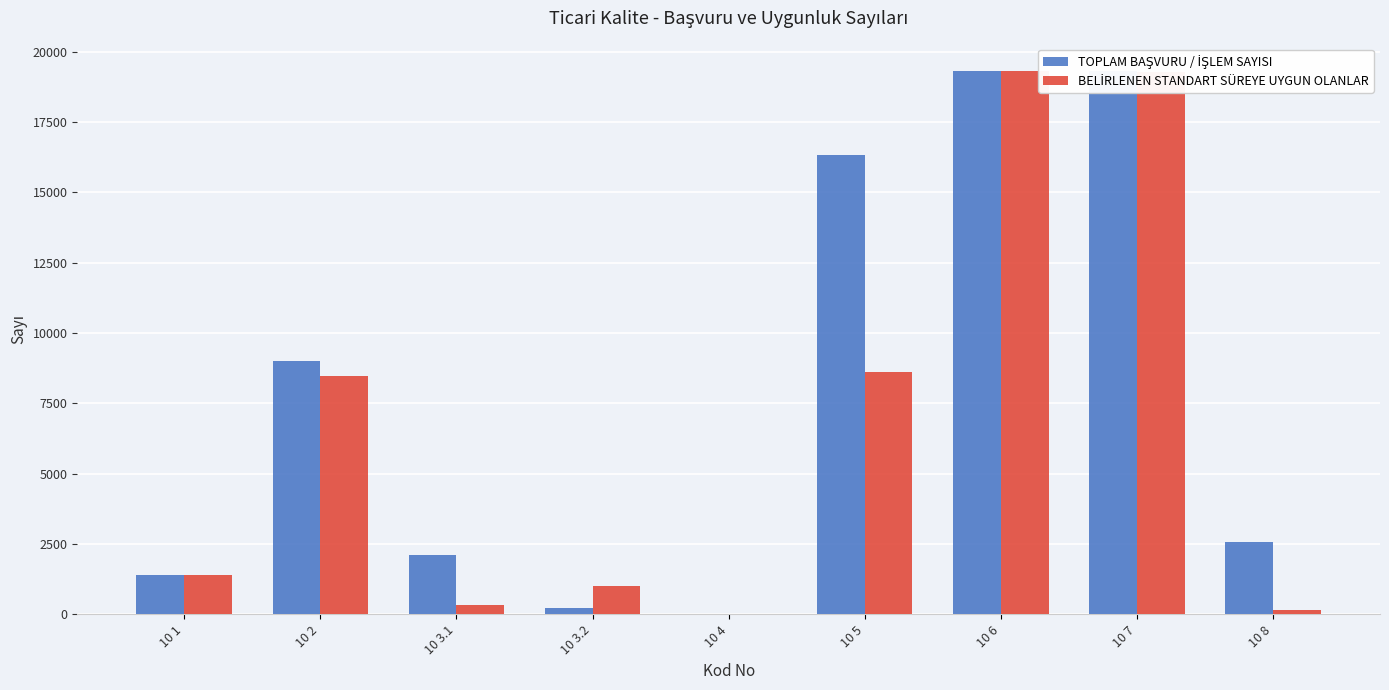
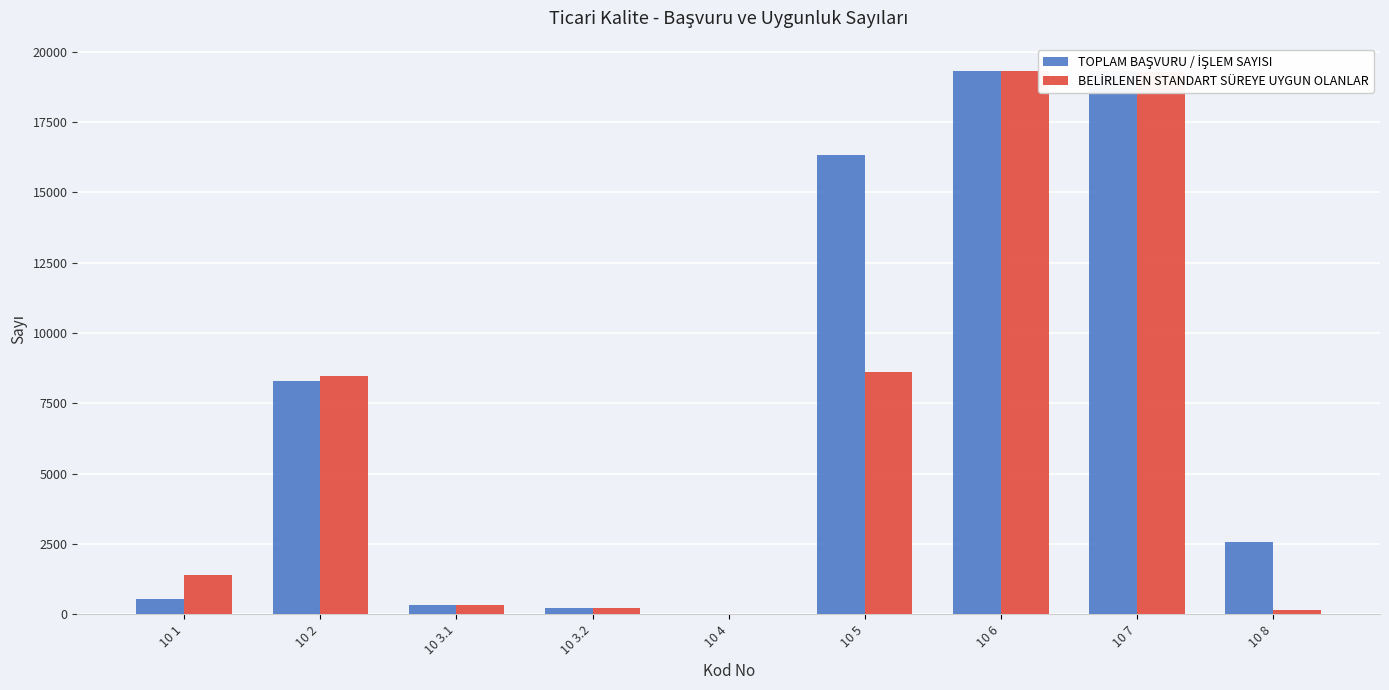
  {
    "TOPLAM BAŞVURU / İŞLEM SAYISI": {
-     "10 1": 1400,
-     "10 2": 9000,
-     "10 3.1": 2100,
+     "10 1": 500,
+     "10 2": 8300,
+     "10 3.1": 300,
      "10 3.2": 200,
      "10 5": 16300,
      "10 6": 19300,
      "10 8": 2600
    },
    "BELİRLENEN STANDART SÜREYE UYGUN OLANLAR": {
      "10 1": 1400,
      "10 2": 8500,
      "10 3.1": 300,
-     "10 3.2": 1000,
+     "10 3.2": 200,
      "10 5": 8600,
      "10 6": 19300,
      "10 8": 200
    }
  }
